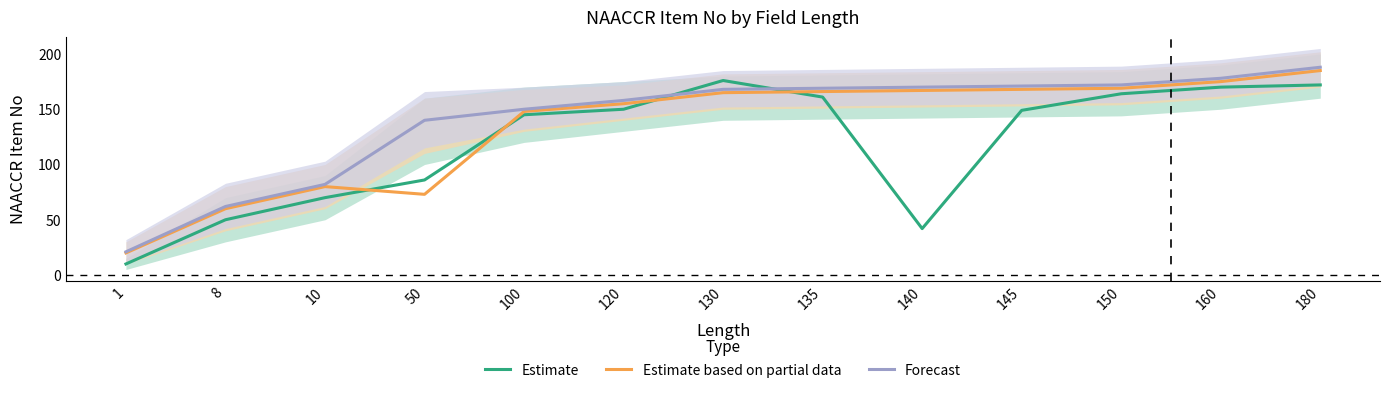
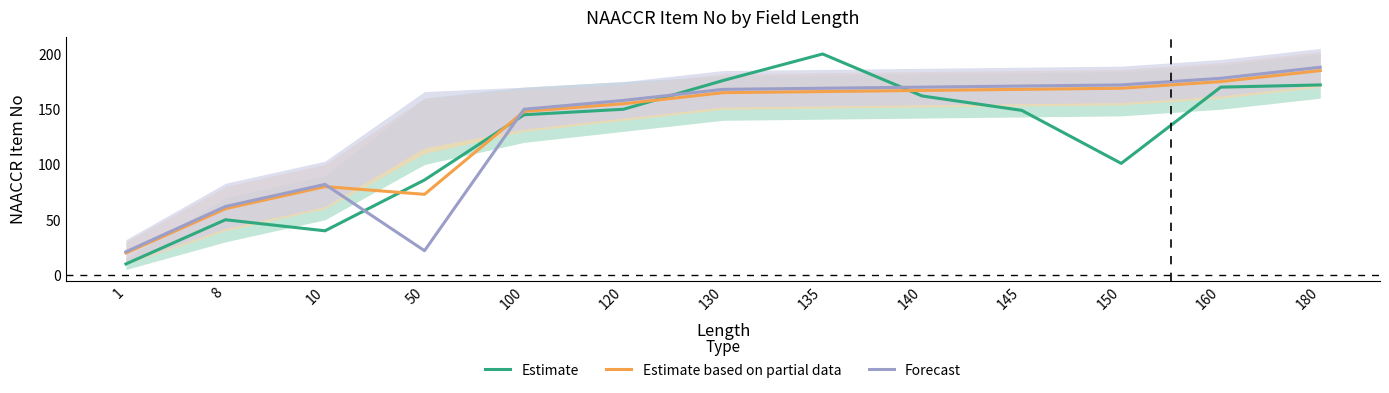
  {
    "Estimate": {
      "1": 10,
      "8": 50,
-     "10": 70,
+     "10": 40,
      "50": 86,
      "100": 145,
      "120": 150,
      "130": 176,
-     "135": 161,
-     "140": 42,
+     "135": 200,
+     "140": 162,
      "145": 149,
-     "150": 164,
+     "150": 101,
      "160": 170,
      "180": 172
    },
    "Estimate based on partial data": {
      "50": 73,
      "120": 155,
      "130": 165,
      "135": 166,
      "140": 167,
      "145": 168,
      "150": 169,
      "160": 175,
      "180": 185
    },
    "Forecast": {
-     "50": 140,
+     "50": 22,
      "120": 158,
      "130": 168,
      "135": 169,
      "140": 170,
      "145": 171,
      "150": 172,
      "160": 178,
      "180": 188
    }
  }
